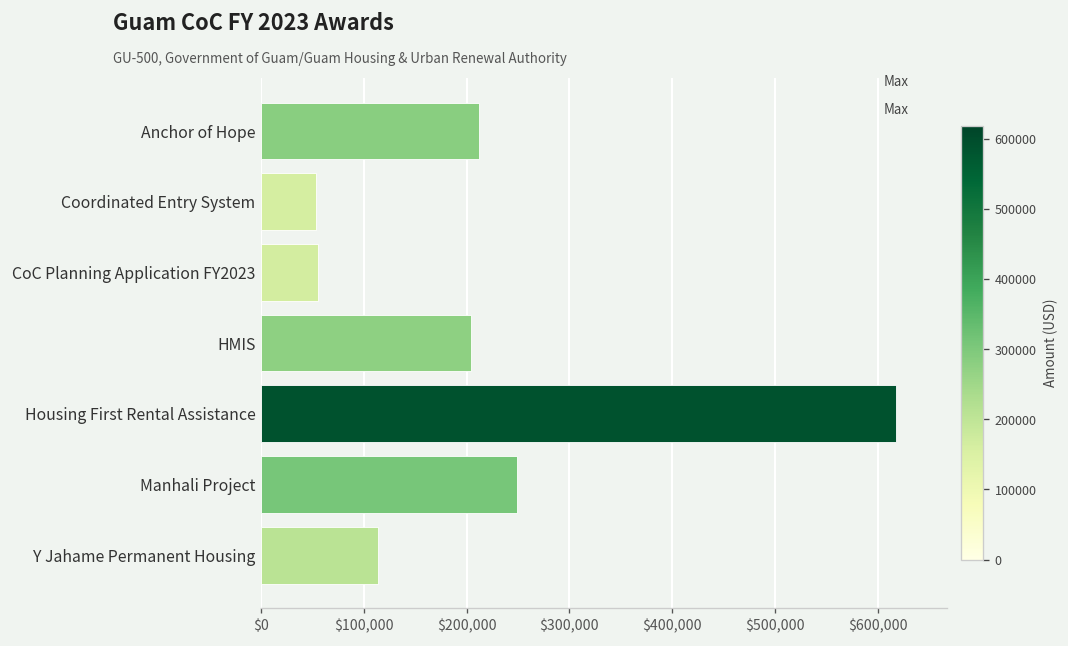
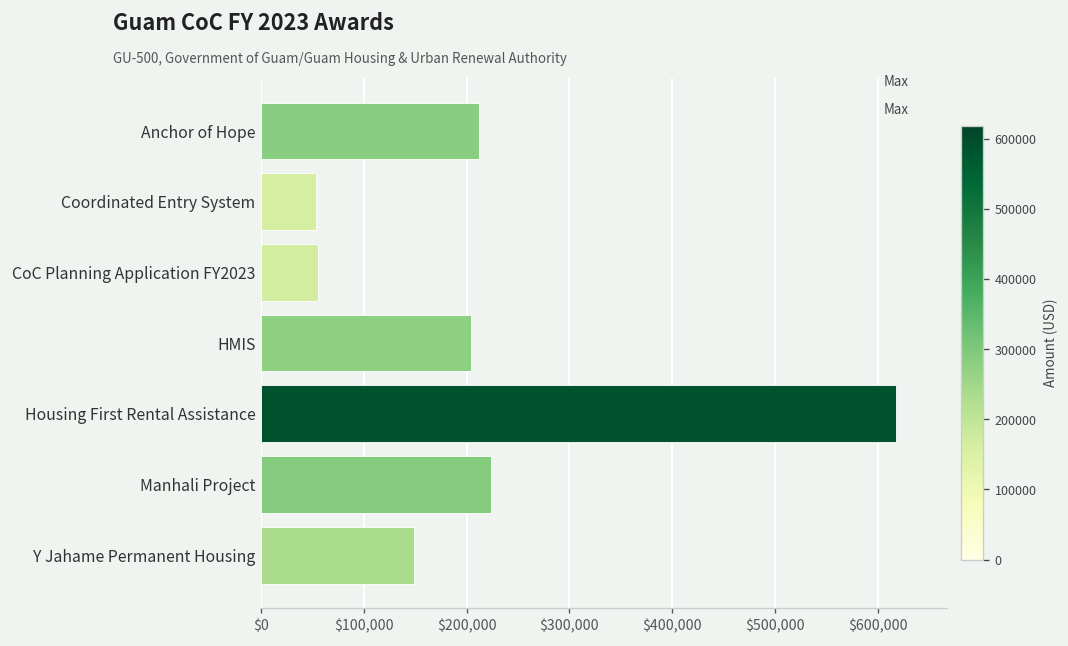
  {
    "Anchor of Hope": "$210,000",
    "Coordinated Entry System": "$50,000",
    "CoC Planning Application FY2023": "$60,000",
    "HMIS": "$200,000",
    "Housing First Rental Assistance": "$620,000",
-   "Manhali Project": "$250,000",
-   "Y Jahame Permanent Housing": "$110,000"
+   "Manhali Project": "$220,000",
+   "Y Jahame Permanent Housing": "$150,000"
  }
